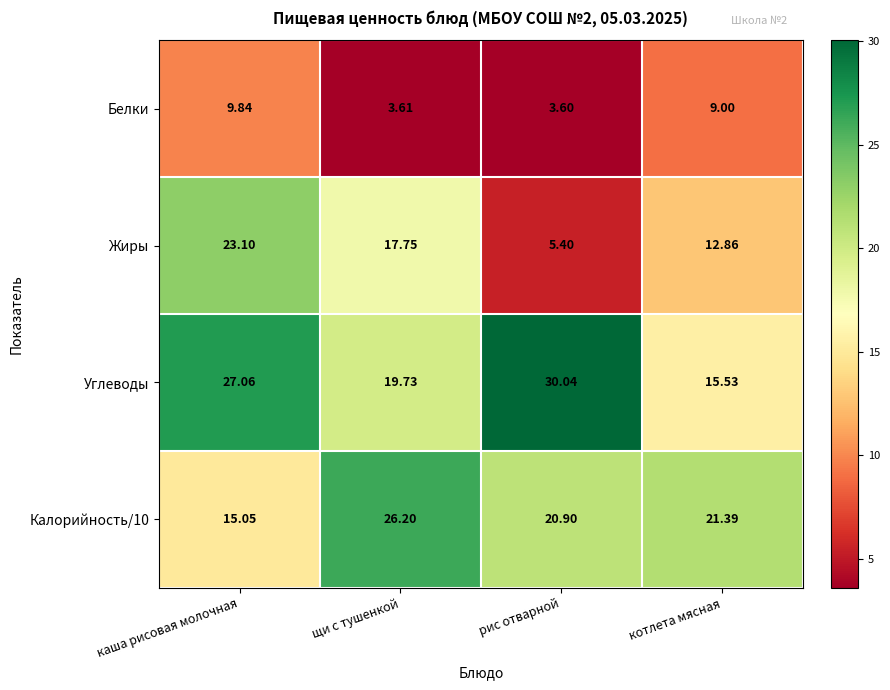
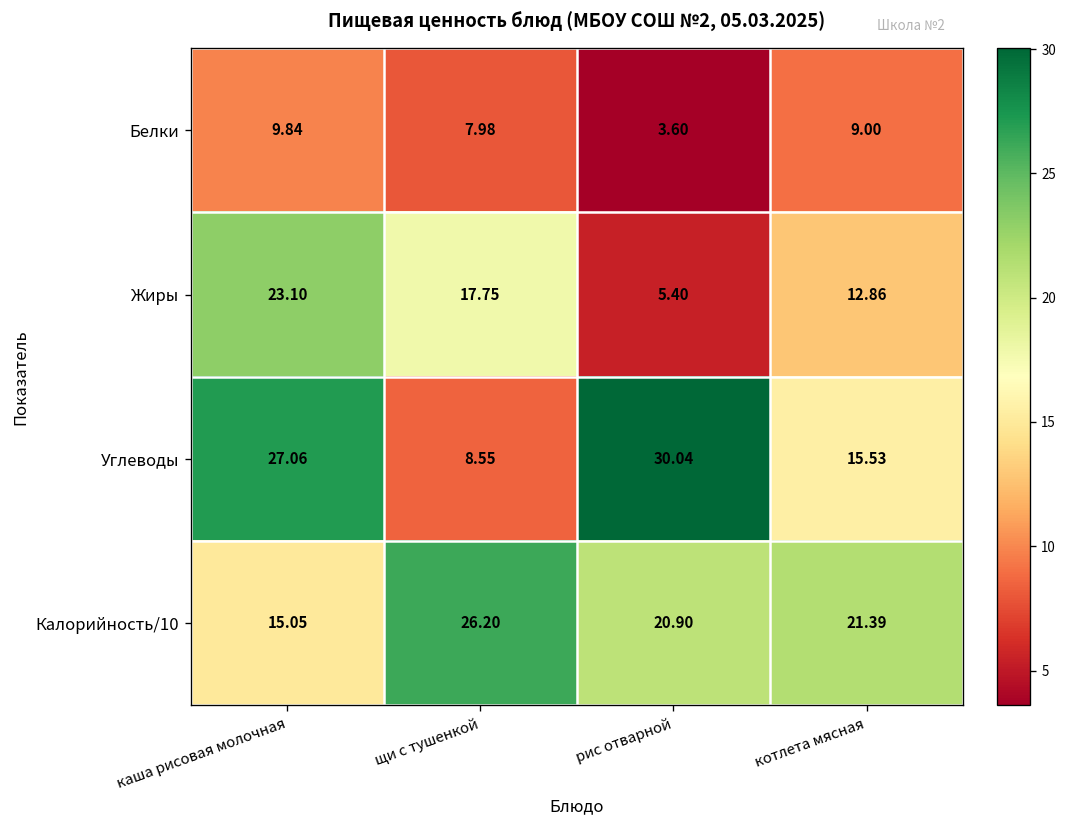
  {
    "Белки": {
      "каша рисовая молочная": 9.84,
-     "щи с тушенкой": 3.61,
+     "щи с тушенкой": 7.98,
      "рис отварной": 3.60,
      "котлета мясная": 9.00
    },
    "Жиры": {
      "каша рисовая молочная": 23.10,
      "щи с тушенкой": 17.75,
      "рис отварной": 5.40,
      "котлета мясная": 12.86
    },
    "Углеводы": {
      "каша рисовая молочная": 27.06,
-     "щи с тушенкой": 19.73,
+     "щи с тушенкой": 8.55,
      "рис отварной": 30.04,
      "котлета мясная": 15.53
    },
    "Калорийность/10": {
      "каша рисовая молочная": 15.05,
      "щи с тушенкой": 26.20,
      "рис отварной": 20.90,
      "котлета мясная": 21.39
    }
  }
